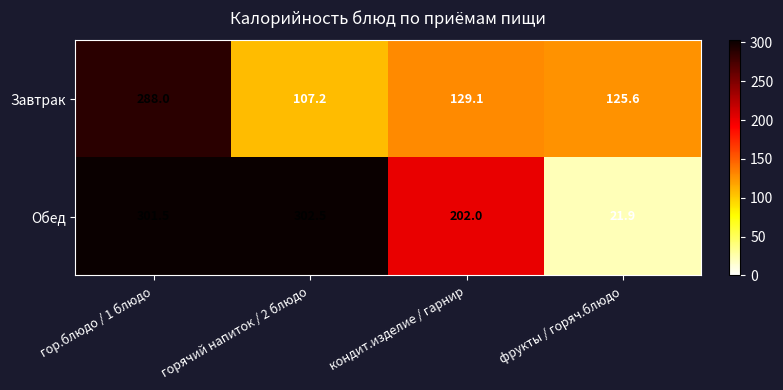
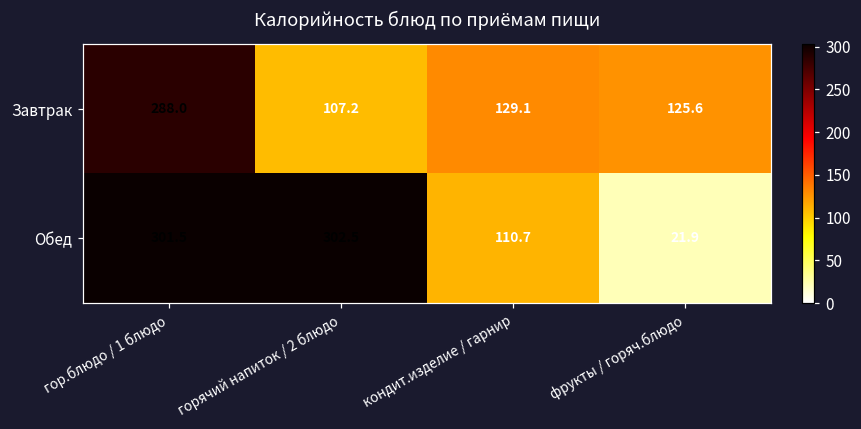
  {
    "Завтрак": {
      "горячий напиток / 2 блюдо": 107.2,
      "кондит.изделие / гарнир": 129.1,
      "фрукты / горяч.блюдо": 125.6
    },
    "Обед": {
-     "кондит.изделие / гарнир": 202.0,
+     "кондит.изделие / гарнир": 110.7,
      "фрукты / горяч.блюдо": 21.9
    }
  }
